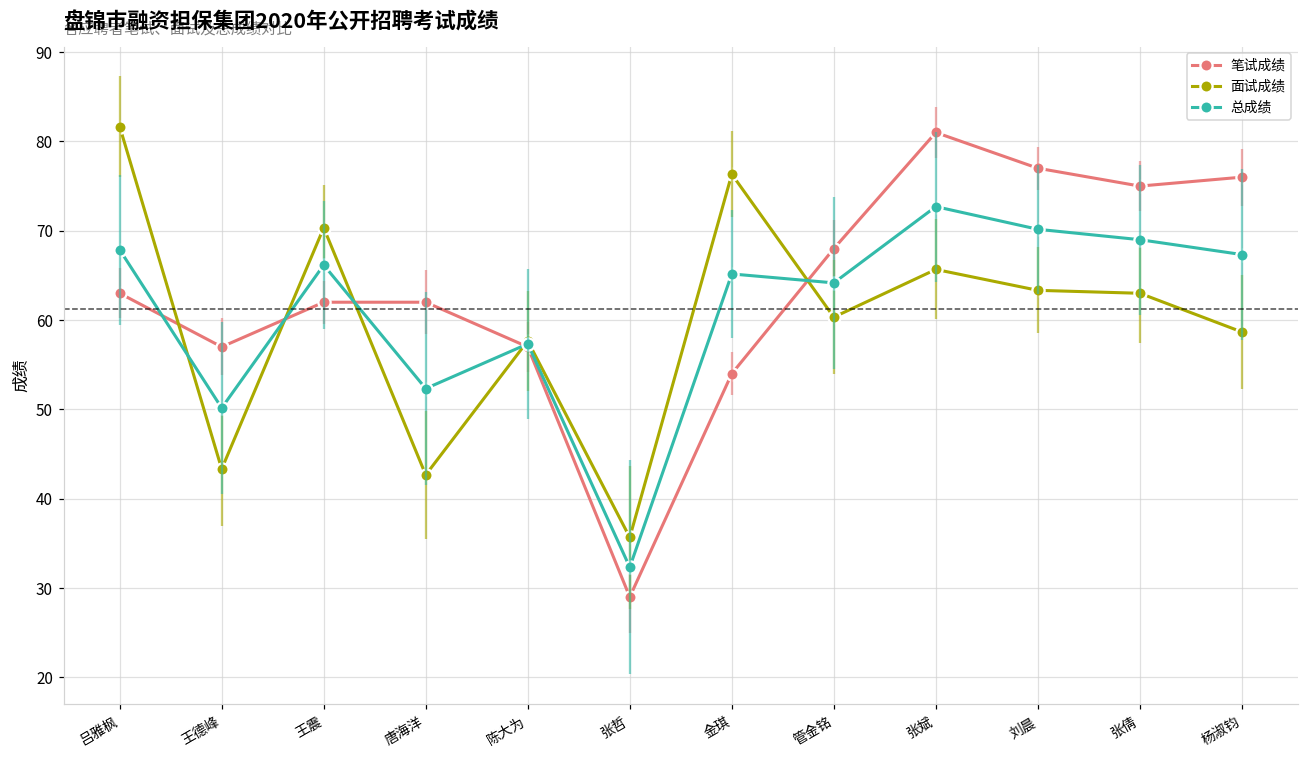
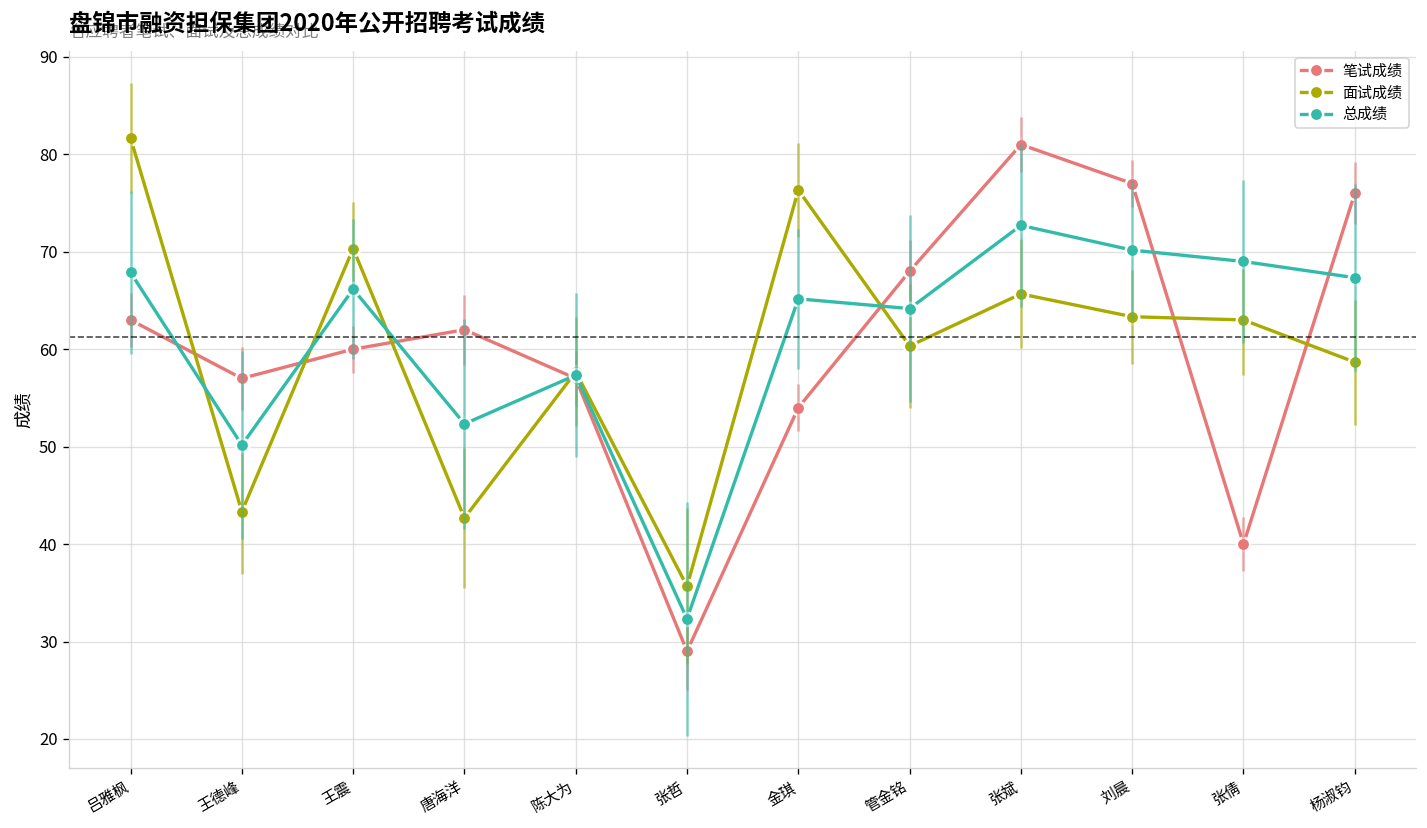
  {
    "笔试成绩": {
      "吕雅枫": 63,
      "王德峰": 57,
-     "王震": 62,
+     "王震": 60,
      "唐海洋": 62,
      "陈大为": 57,
      "张哲": 29,
      "金琪": 54,
      "管金铭": 68,
      "张斌": 81,
      "刘晨": 77,
-     "张倩": 75,
+     "张倩": 40,
      "杨淑钧": 76
    },
    "面试成绩": {
      "吕雅枫": 82,
      "王德峰": 43,
      "王震": 70,
      "唐海洋": 43,
      "陈大为": 58,
      "张哲": 36,
      "金琪": 76,
      "管金铭": 60,
      "张斌": 66,
      "刘晨": 63,
      "张倩": 63,
      "杨淑钧": 59
    },
    "总成绩": {
      "吕雅枫": 68,
      "王德峰": 50,
      "王震": 66,
      "唐海洋": 52,
      "陈大为": 57,
      "张哲": 32,
      "金琪": 65,
      "管金铭": 64,
      "张斌": 73,
      "刘晨": 70,
      "张倩": 69,
      "杨淑钧": 67
    }
  }
